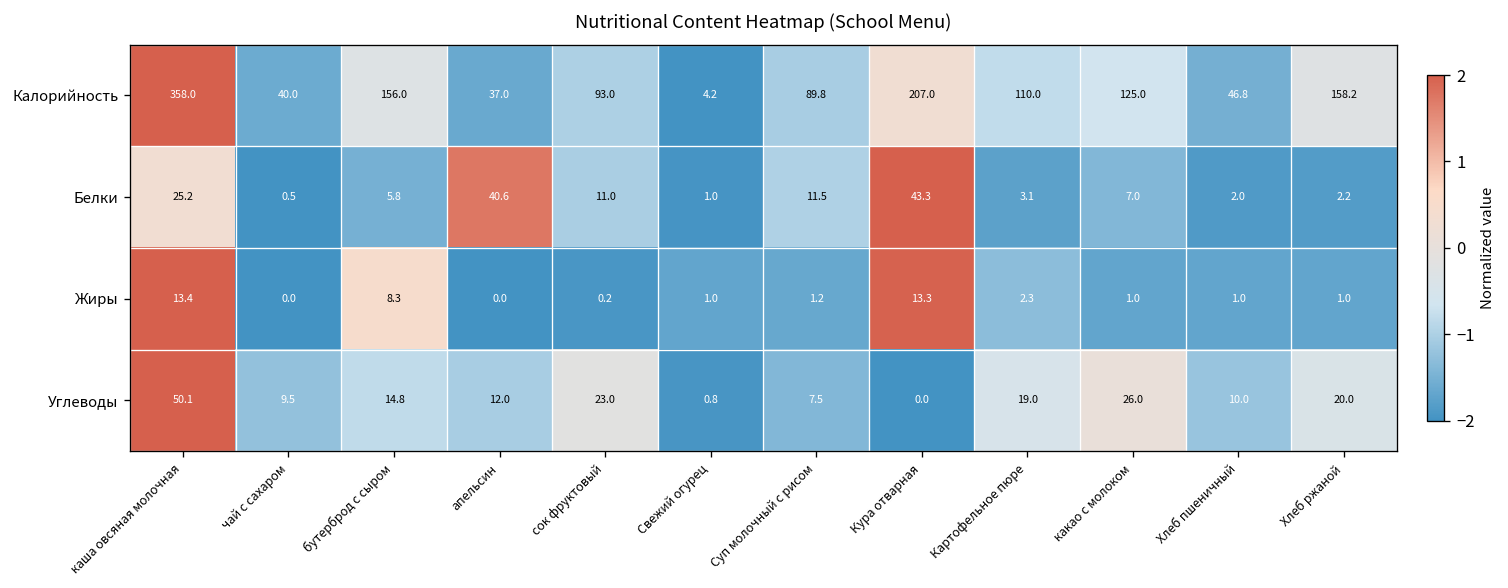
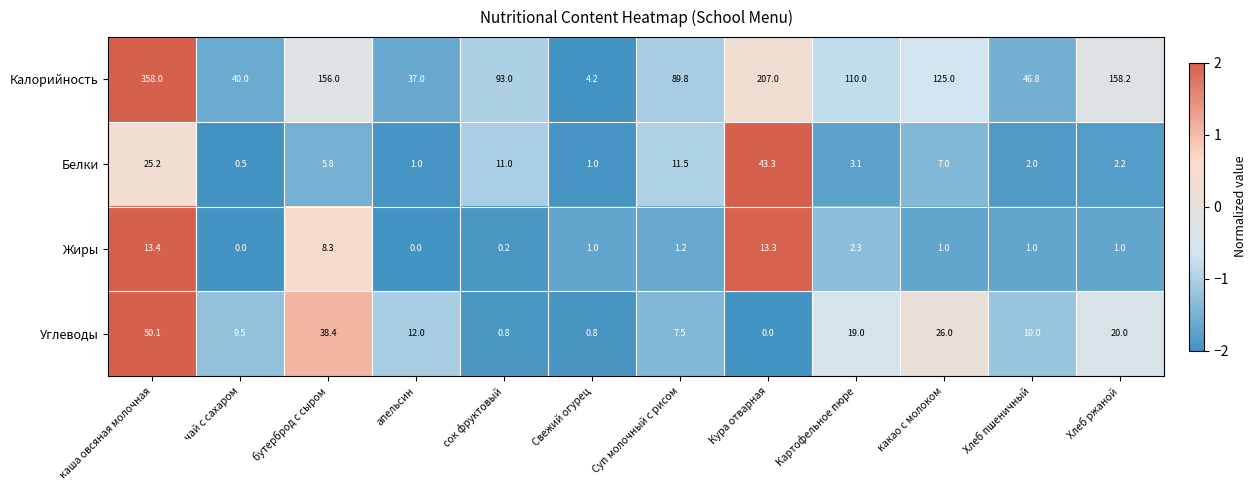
  {
    "Калорийность": {
      "каша овсяная молочная": 358.0,
      "чай с сахаром": 40.0,
      "бутерброд с сыром": 156.0,
      "апельсин": 37.0,
      "сок фруктовый": 93.0,
      "Свежий огурец": 4.2,
      "Суп молочный с рисом": 89.8,
      "Кура отварная": 207.0,
      "Картофельное пюре": 110.0,
      "какао с молоком": 125.0,
      "Хлеб пшеничный": 46.8,
      "Хлеб ржаной": 158.2
    },
    "Белки": {
      "каша овсяная молочная": 25.2,
      "чай с сахаром": 0.5,
      "бутерброд с сыром": 5.8,
-     "апельсин": 40.6,
+     "апельсин": 1.0,
      "сок фруктовый": 11.0,
      "Свежий огурец": 1.0,
      "Суп молочный с рисом": 11.5,
      "Кура отварная": 43.3,
      "Картофельное пюре": 3.1,
      "какао с молоком": 7.0,
      "Хлеб пшеничный": 2.0,
      "Хлеб ржаной": 2.2
    },
    "Жиры": {
      "каша овсяная молочная": 13.4,
      "чай с сахаром": 0.0,
      "бутерброд с сыром": 8.3,
      "апельсин": 0.0,
      "сок фруктовый": 0.2,
      "Свежий огурец": 1.0,
      "Суп молочный с рисом": 1.2,
      "Кура отварная": 13.3,
      "Картофельное пюре": 2.3,
      "какао с молоком": 1.0,
      "Хлеб пшеничный": 1.0,
      "Хлеб ржаной": 1.0
    },
    "Углеводы": {
      "каша овсяная молочная": 50.1,
      "чай с сахаром": 9.5,
-     "бутерброд с сыром": 14.8,
+     "бутерброд с сыром": 38.4,
      "апельсин": 12.0,
-     "сок фруктовый": 23.0,
+     "сок фруктовый": 0.8,
      "Свежий огурец": 0.8,
      "Суп молочный с рисом": 7.5,
      "Кура отварная": 0.0,
      "Картофельное пюре": 19.0,
      "какао с молоком": 26.0,
      "Хлеб пшеничный": 10.0,
      "Хлеб ржаной": 20.0
    }
  }
